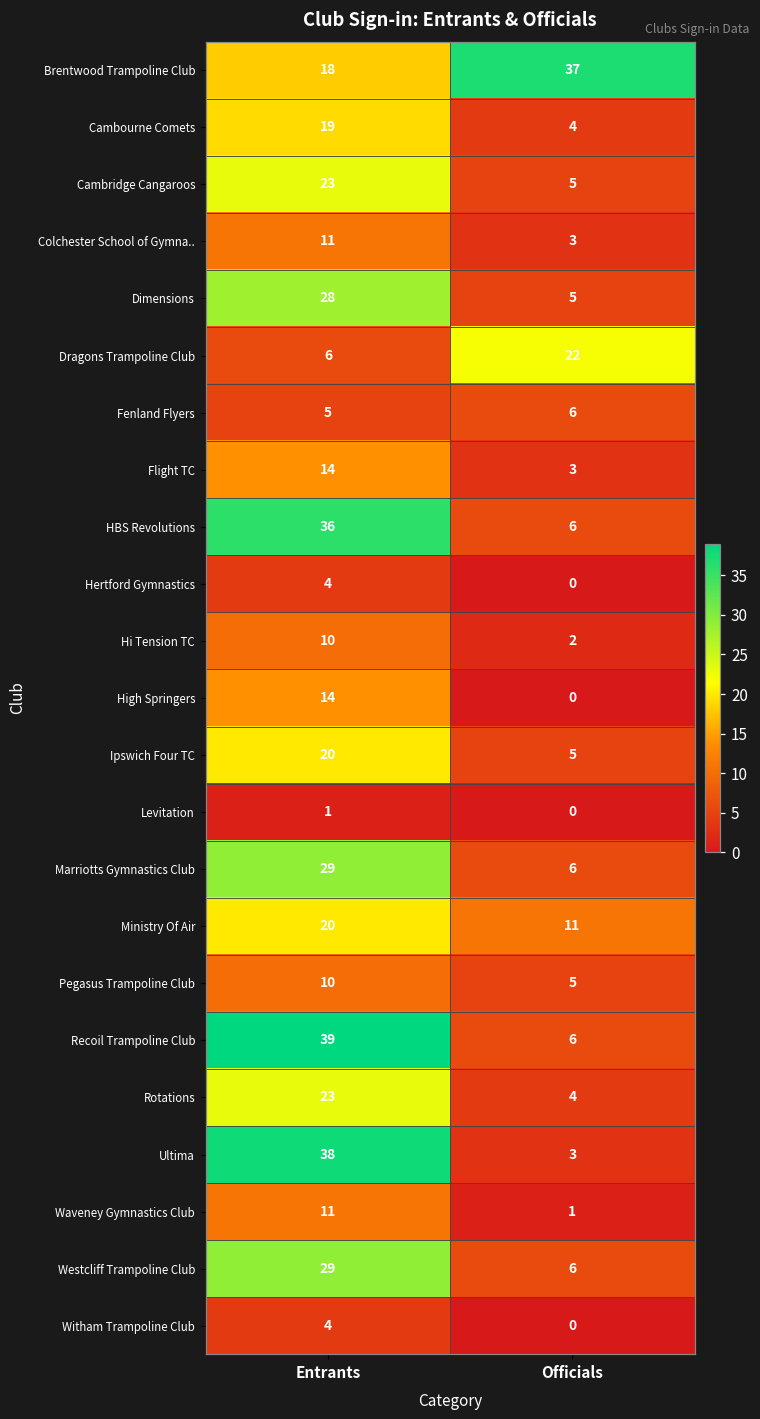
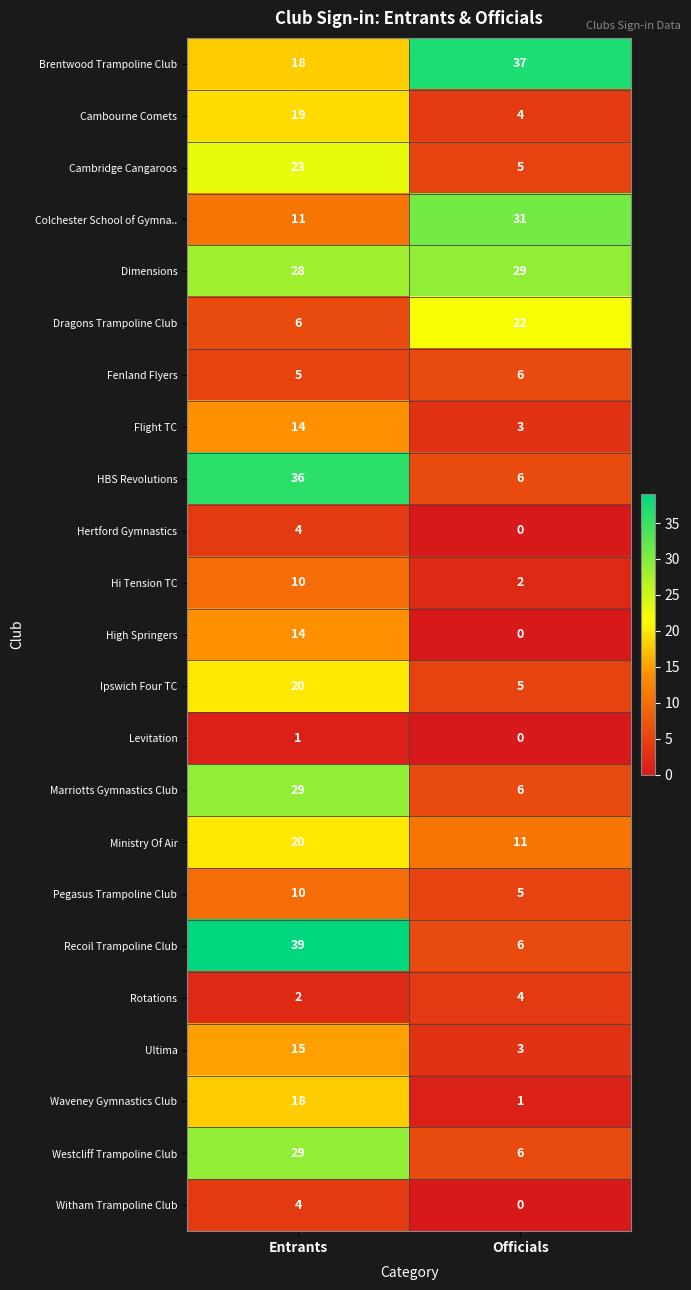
  {
    "Colchester School of Gymna..": {
-     "Officials": 3
+     "Officials": 31
    },
    "Dimensions": {
-     "Officials": 5
+     "Officials": 29
    },
    "Rotations": {
-     "Entrants": 23
+     "Entrants": 2
    },
    "Ultima": {
-     "Entrants": 38
+     "Entrants": 15
    },
    "Waveney Gymnastics Club": {
-     "Entrants": 11
+     "Entrants": 18
    }
  }
